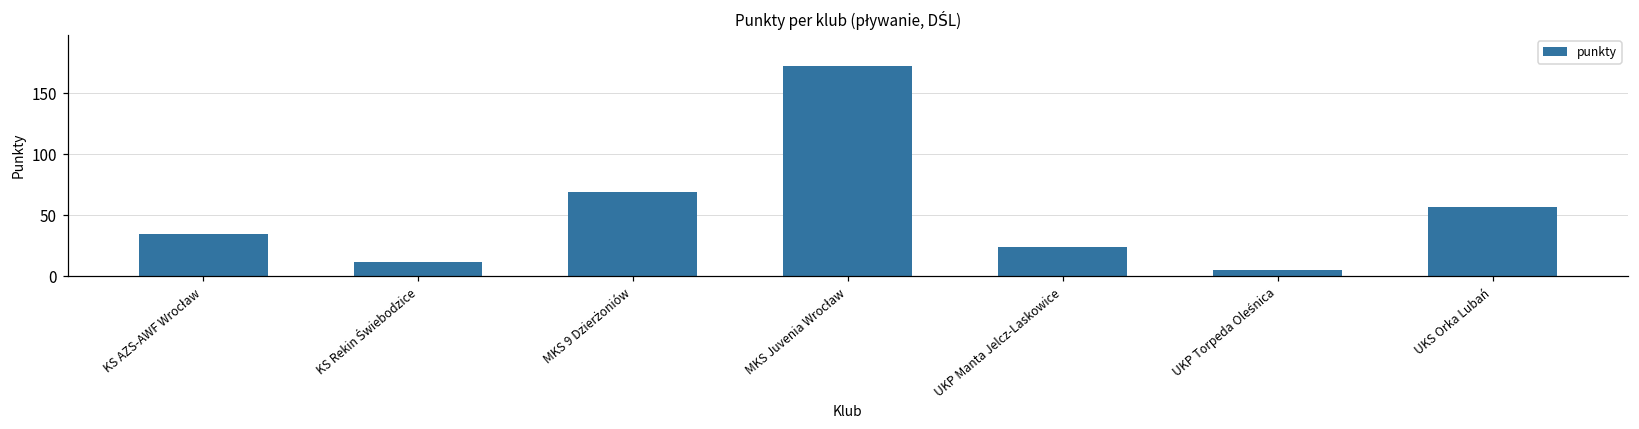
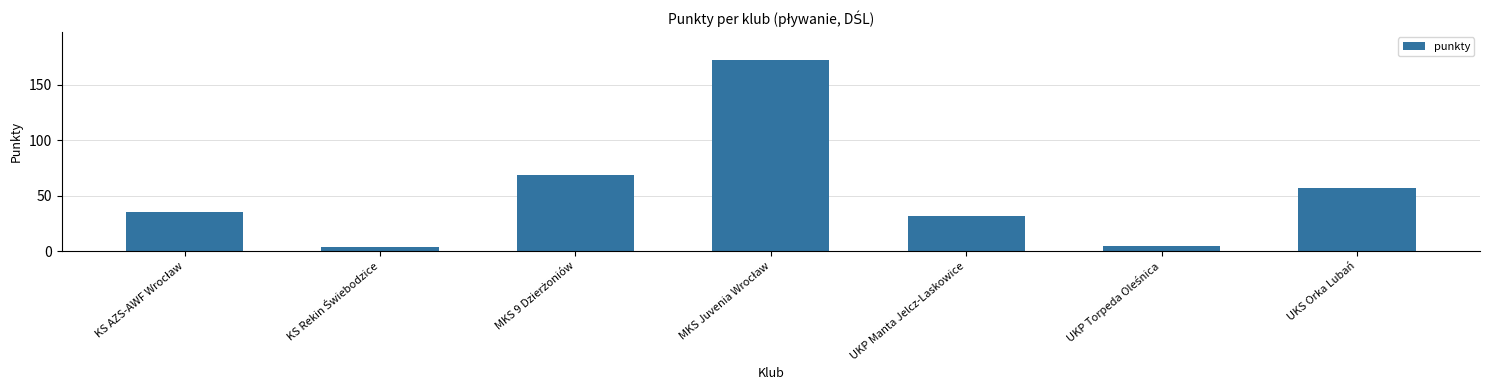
  {
    "KS AZS-AWF Wrocław": 35,
-   "KS Rekin Świebodzice": 12,
+   "KS Rekin Świebodzice": 4,
    "MKS 9 Dzierżoniów": 69,
    "MKS Juvenia Wrocław": 172,
-   "UKP Manta Jelcz-Laskowice": 24,
+   "UKP Manta Jelcz-Laskowice": 32,
    "UKP Torpeda Oleśnica": 5,
    "UKS Orka Lubań": 57
  }
